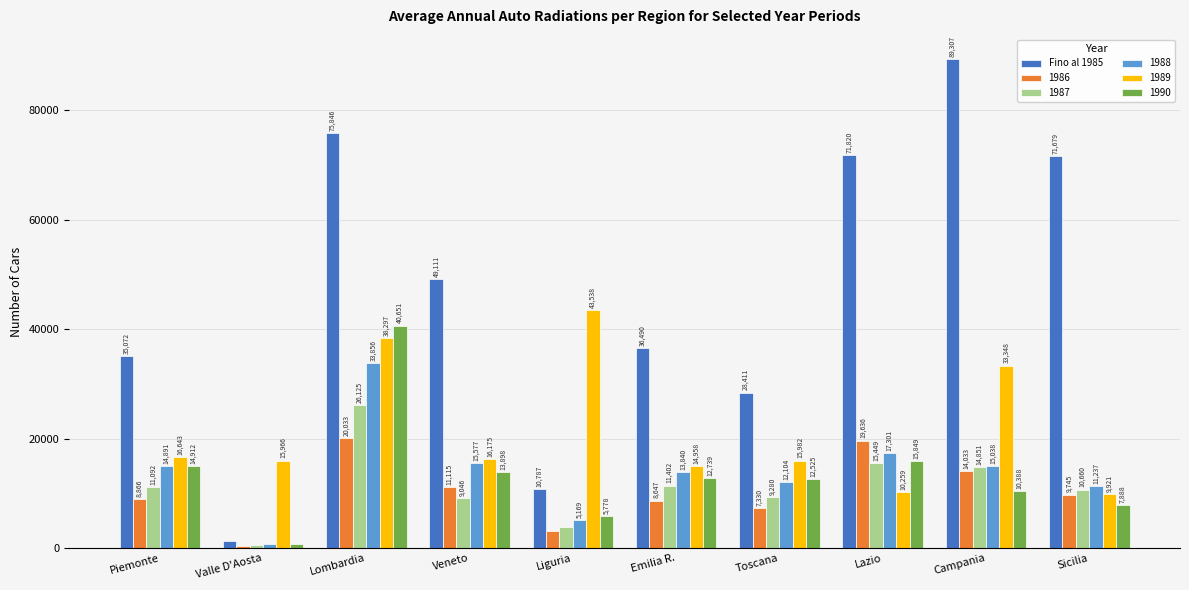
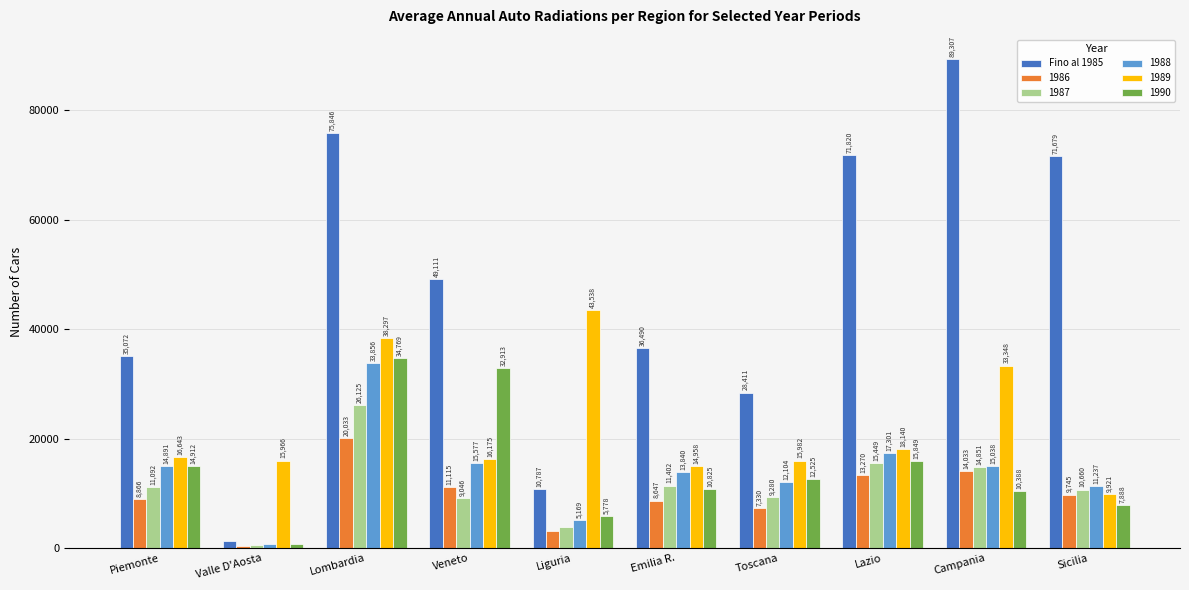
  {
    "1986": {
      "Piemonte": "8,866",
      "Lombardia": "20,033",
      "Veneto": "11,115",
      "Emilia R.": "8,647",
      "Toscana": "7,330",
-     "Lazio": "19,636",
+     "Lazio": "13,270",
      "Campania": "14,033",
      "Sicilia": "9,745"
    },
    "1987": {
      "Piemonte": "11,092",
      "Lombardia": "26,125",
      "Veneto": "9,046",
      "Emilia R.": "11,402",
      "Toscana": "9,280",
      "Lazio": "15,449",
      "Campania": "14,851",
      "Sicilia": "10,660"
    },
    "1989": {
      "Piemonte": "16,643",
      "Valle D'Aosta": "15,966",
      "Lombardia": "38,297",
      "Veneto": "16,175",
      "Liguria": "43,538",
      "Emilia R.": "14,958",
      "Toscana": "15,982",
-     "Lazio": "10,259",
+     "Lazio": "18,140",
      "Campania": "33,348",
      "Sicilia": "9,921"
    },
    "1990": {
      "Piemonte": "14,912",
-     "Lombardia": "40,651",
-     "Veneto": "13,898",
+     "Lombardia": "34,769",
+     "Veneto": "32,913",
      "Liguria": "5,778",
-     "Emilia R.": "12,739",
+     "Emilia R.": "10,825",
      "Toscana": "12,525",
      "Lazio": "15,849",
      "Campania": "10,388",
      "Sicilia": "7,888"
    }
  }
